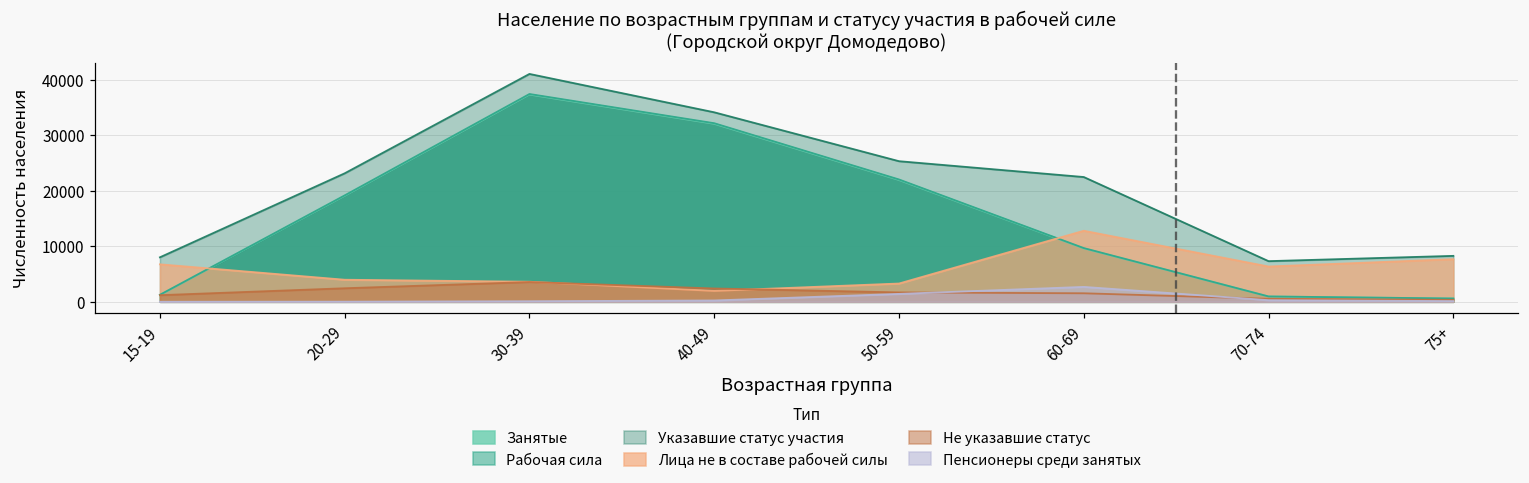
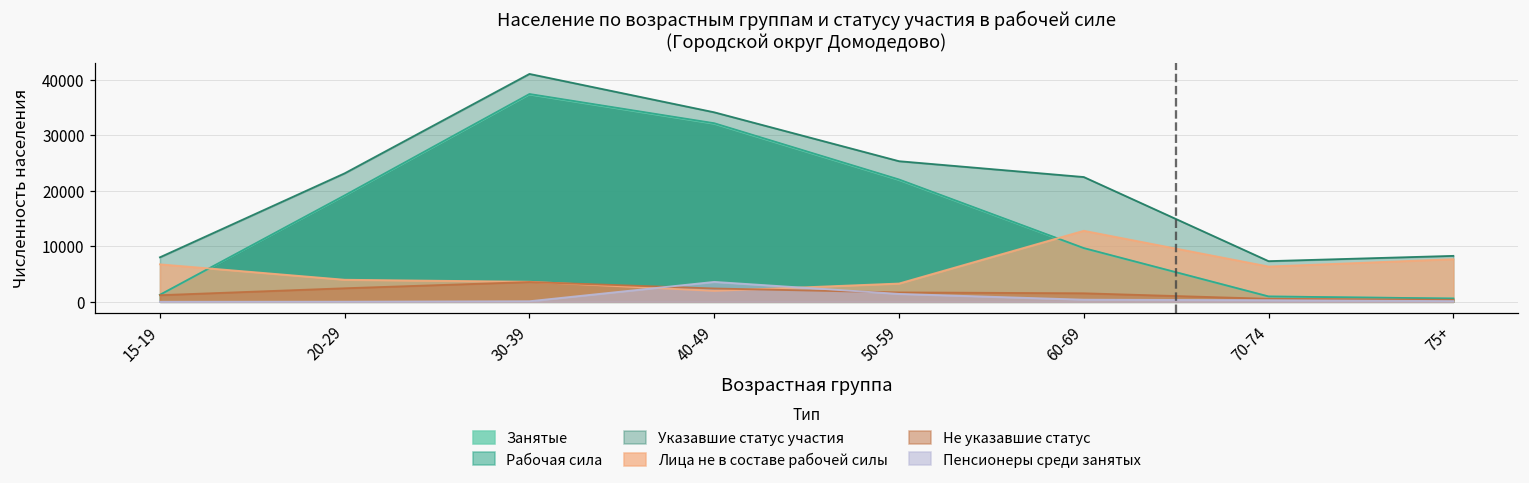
  {
    "Пенсионеры среди занятых": {
      "15-19": 0,
      "20-29": 0,
      "30-39": 0,
-     "40-49": 0,
-     "60-69": 3000
+     "40-49": 4000,
+     "60-69": 0
    }
  }
